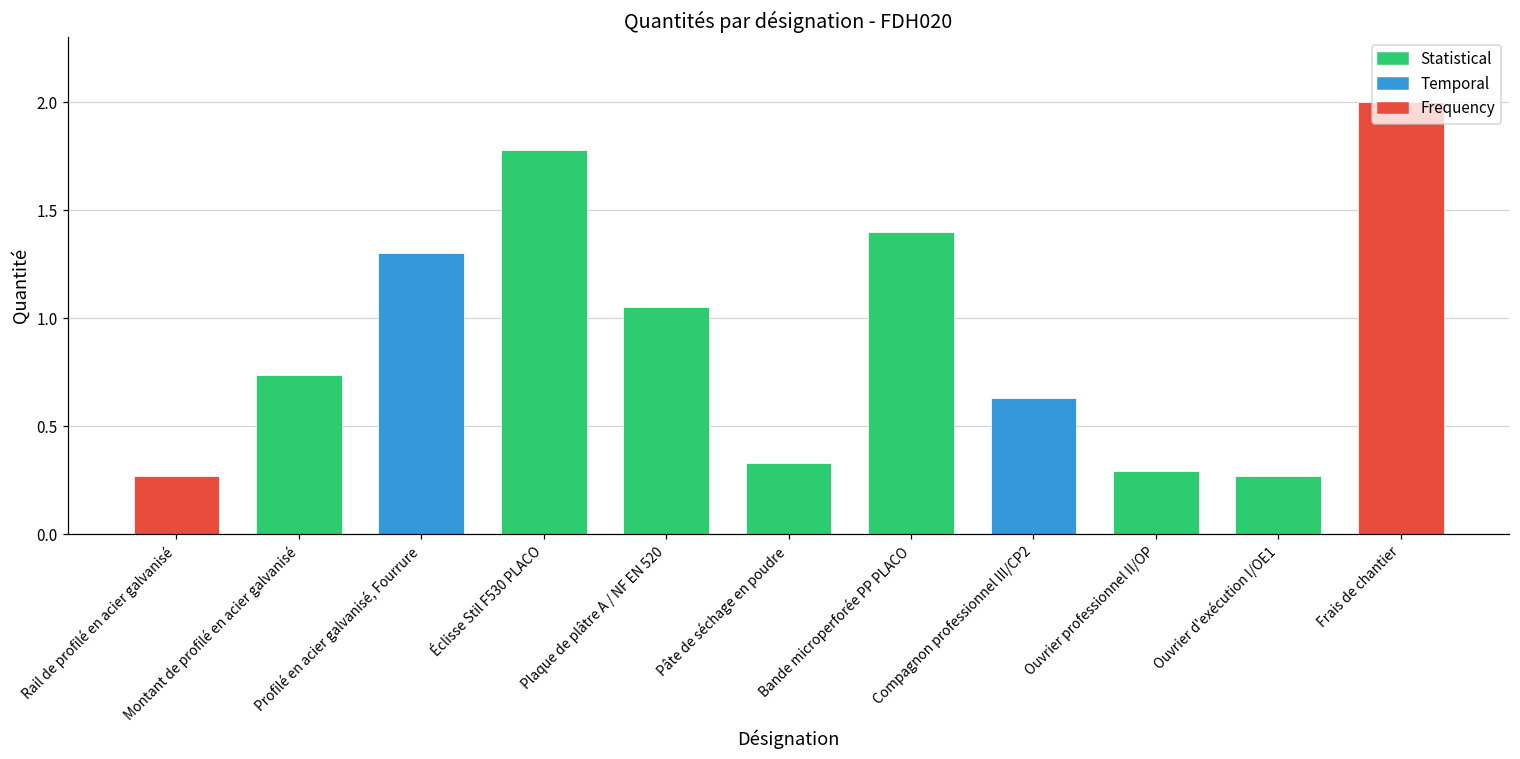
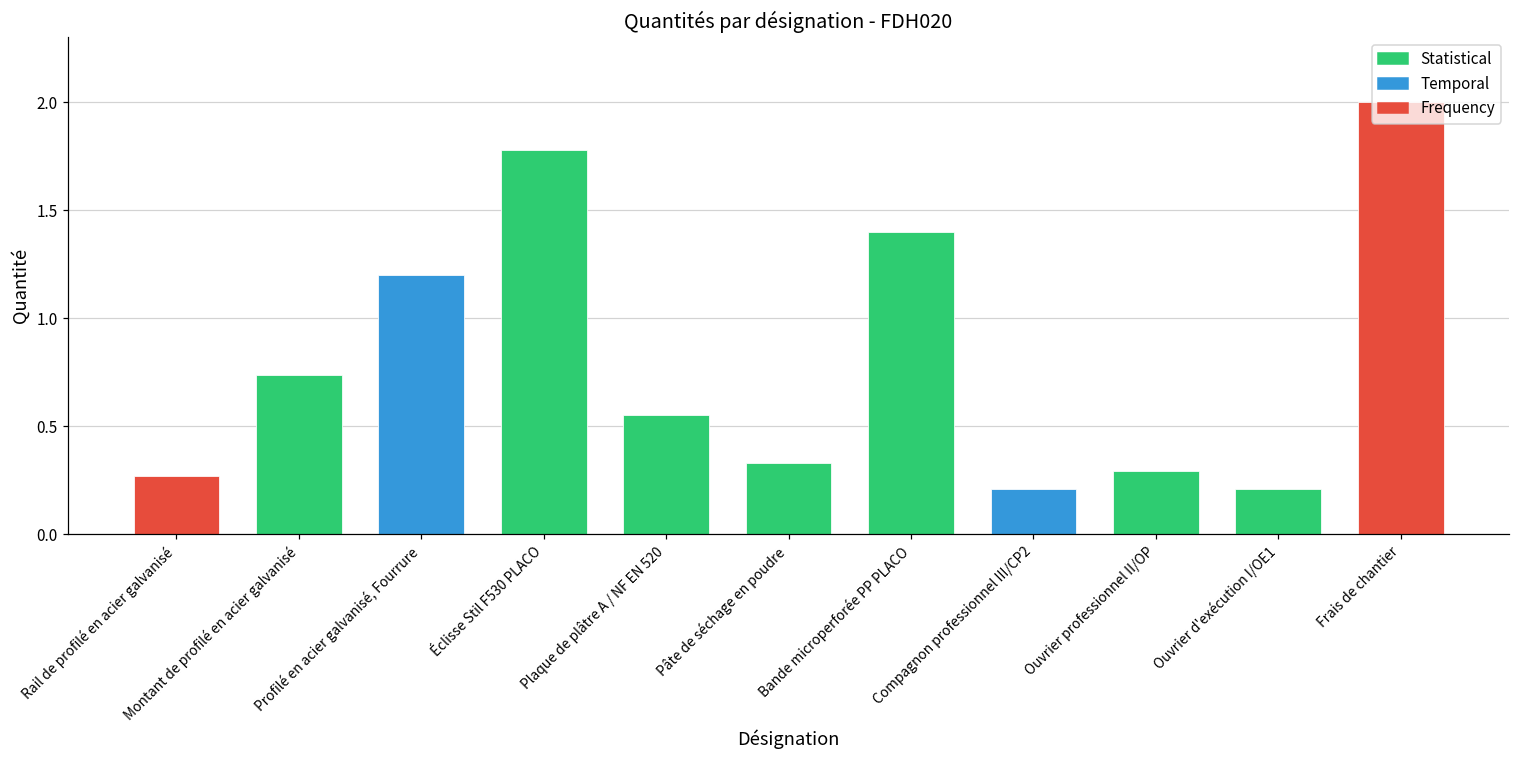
  {
    "Rail de profilé en acier galvanisé": 0.27,
    "Montant de profilé en acier galvanisé": 0.74,
-   "Profilé en acier galvanisé, Fourrure": 1.3,
+   "Profilé en acier galvanisé, Fourrure": 1.2,
    "Éclisse Stil F530 PLACO": 1.78,
-   "Plaque de plâtre A / NF EN 520": 1.05,
+   "Plaque de plâtre A / NF EN 520": 0.55,
    "Pâte de séchage en poudre": 0.33,
    "Bande microperforée PP PLACO": 1.40,
-   "Compagnon professionnel III/CP2": 0.63,
+   "Compagnon professionnel III/CP2": 0.21,
    "Ouvrier professionnel II/OP": 0.29,
-   "Ouvrier d'exécution I/OE1": 0.27
+   "Ouvrier d'exécution I/OE1": 0.21
  }
